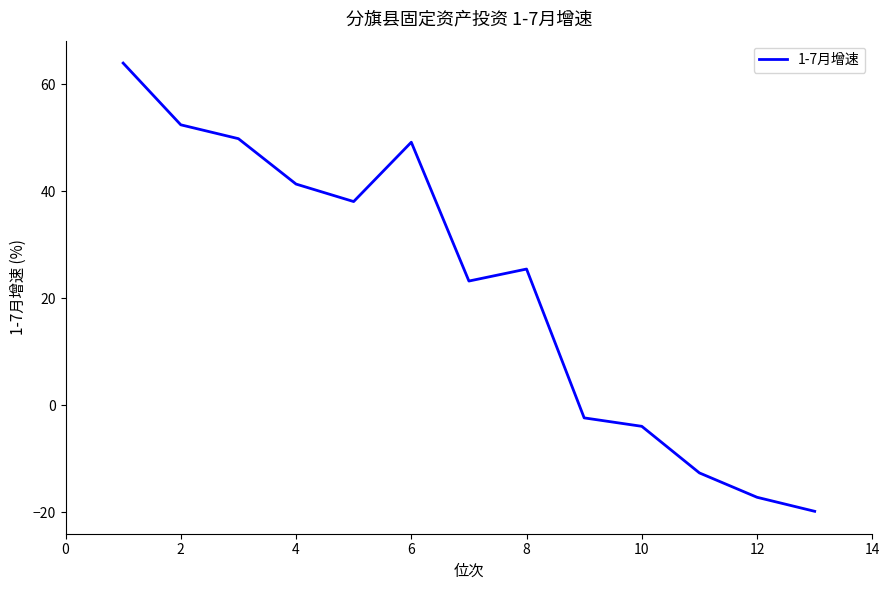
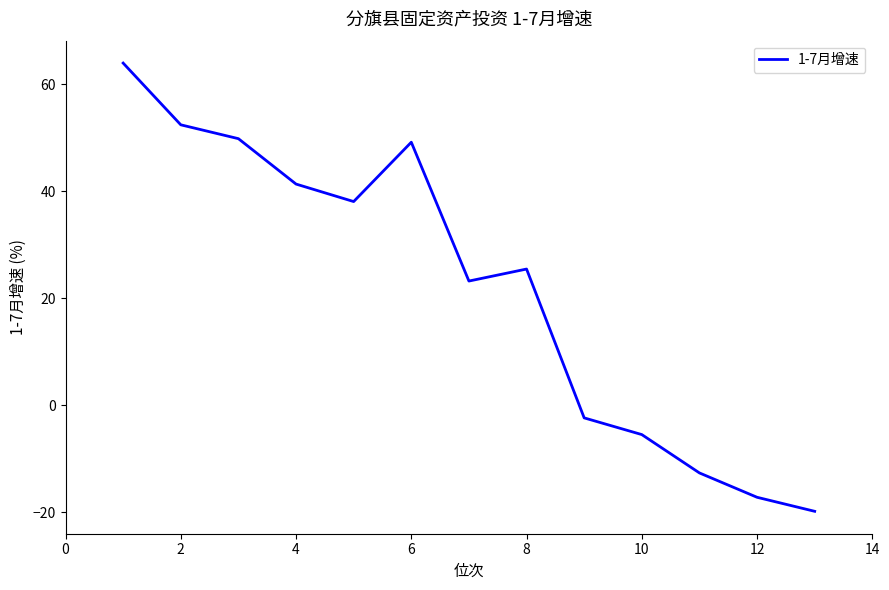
  {
    "2": 52,
    "4": 41,
    "6": 49,
    "8": 25,
-   "10": -4,
+   "10": -5,
    "12": -17
  }
